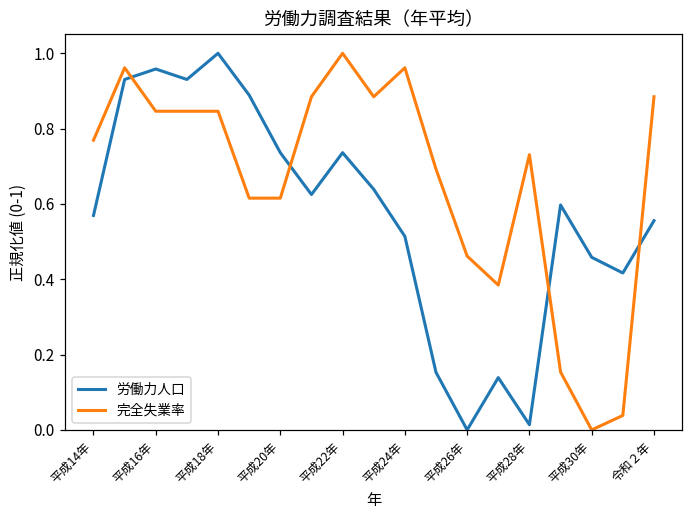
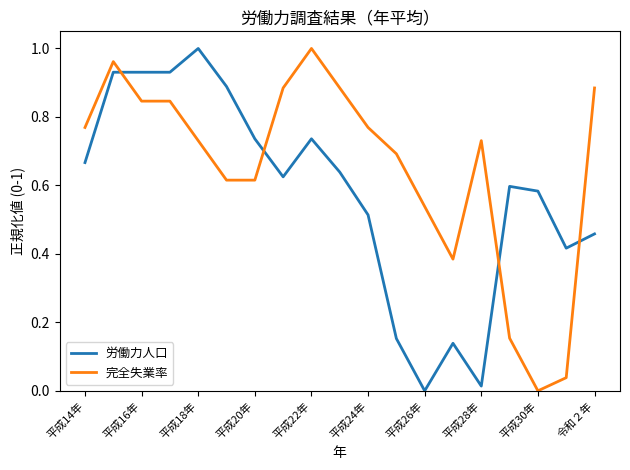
  {
    "労働力人口": {
-     "平成14年": 0.57,
-     "平成16年": 0.96,
+     "平成14年": 0.67,
+     "平成16年": 0.93,
      "平成18年": 1.00,
      "平成20年": 0.74,
      "平成22年": 0.74,
      "平成24年": 0.51,
      "平成26年": 0.00,
      "平成28年": 0.01,
-     "平成30年": 0.46,
-     "令和２年": 0.56
+     "平成30年": 0.58,
+     "令和２年": 0.46
    },
    "完全失業率": {
      "平成14年": 0.77,
      "平成16年": 0.85,
-     "平成18年": 0.85,
+     "平成18年": 0.73,
      "平成20年": 0.62,
      "平成22年": 1.00,
-     "平成24年": 0.96,
-     "平成26年": 0.46,
+     "平成24年": 0.77,
+     "平成26年": 0.54,
      "平成28年": 0.73,
      "平成30年": 0.00,
      "令和２年": 0.88
    }
  }
